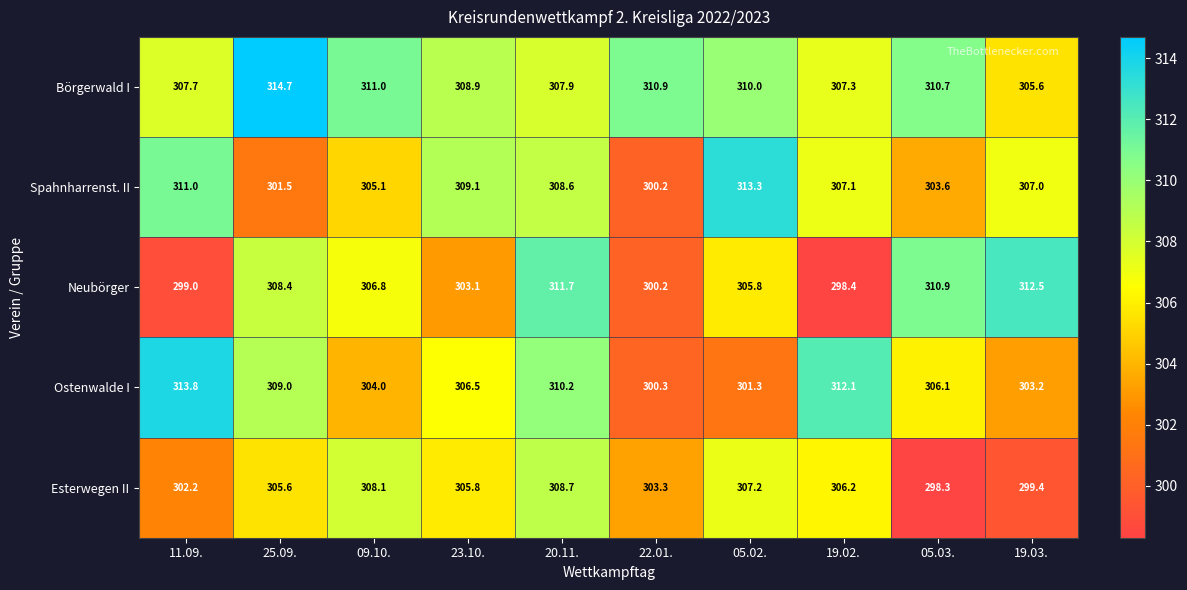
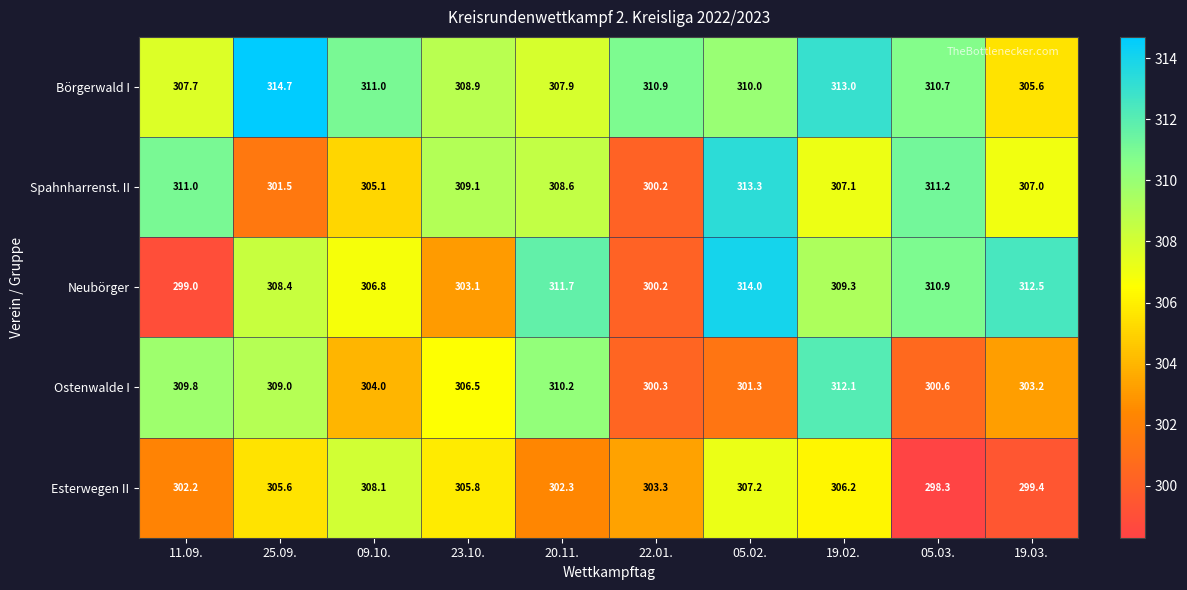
  {
    "Börgerwald I": {
      "11.09.": 307.7,
      "25.09.": 314.7,
      "09.10.": 311.0,
      "23.10.": 308.9,
      "20.11.": 307.9,
      "22.01.": 310.9,
      "05.02.": 310.0,
-     "19.02.": 307.3,
+     "19.02.": 313.0,
      "05.03.": 310.7
    },
    "Spahnharrenst. II": {
      "11.09.": 311.0,
      "25.09.": 301.5,
      "09.10.": 305.1,
      "23.10.": 309.1,
      "20.11.": 308.6,
      "22.01.": 300.2,
      "05.02.": 313.3,
      "19.02.": 307.1,
-     "05.03.": 303.6,
+     "05.03.": 311.2,
      "19.03.": 307.0
    },
    "Neubörger": {
      "11.09.": 299.0,
      "25.09.": 308.4,
      "09.10.": 306.8,
      "23.10.": 303.1,
      "20.11.": 311.7,
      "22.01.": 300.2,
-     "05.02.": 305.8,
-     "19.02.": 298.4,
+     "05.02.": 314.0,
+     "19.02.": 309.3,
      "05.03.": 310.9,
      "19.03.": 312.5
    },
    "Ostenwalde I": {
-     "11.09.": 313.8,
+     "11.09.": 309.8,
      "25.09.": 309.0,
      "09.10.": 304.0,
      "23.10.": 306.5,
      "20.11.": 310.2,
      "22.01.": 300.3,
      "05.02.": 301.3,
      "19.02.": 312.1,
-     "05.03.": 306.1,
+     "05.03.": 300.6,
      "19.03.": 303.2
    },
    "Esterwegen II": {
      "11.09.": 302.2,
      "25.09.": 305.6,
      "09.10.": 308.1,
      "23.10.": 305.8,
-     "20.11.": 308.7,
+     "20.11.": 302.3,
      "22.01.": 303.3,
      "05.02.": 307.2,
      "19.02.": 306.2,
      "05.03.": 298.3,
      "19.03.": 299.4
    }
  }
